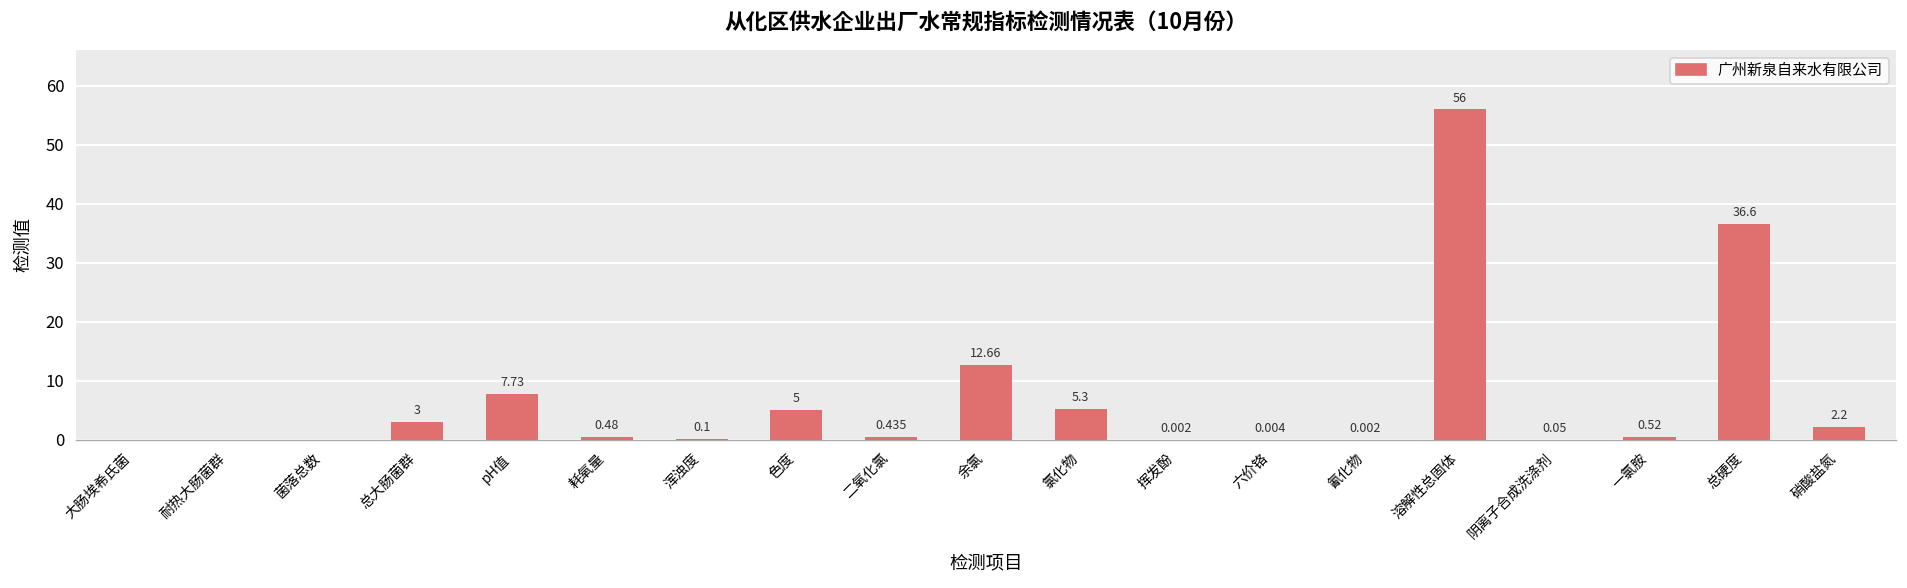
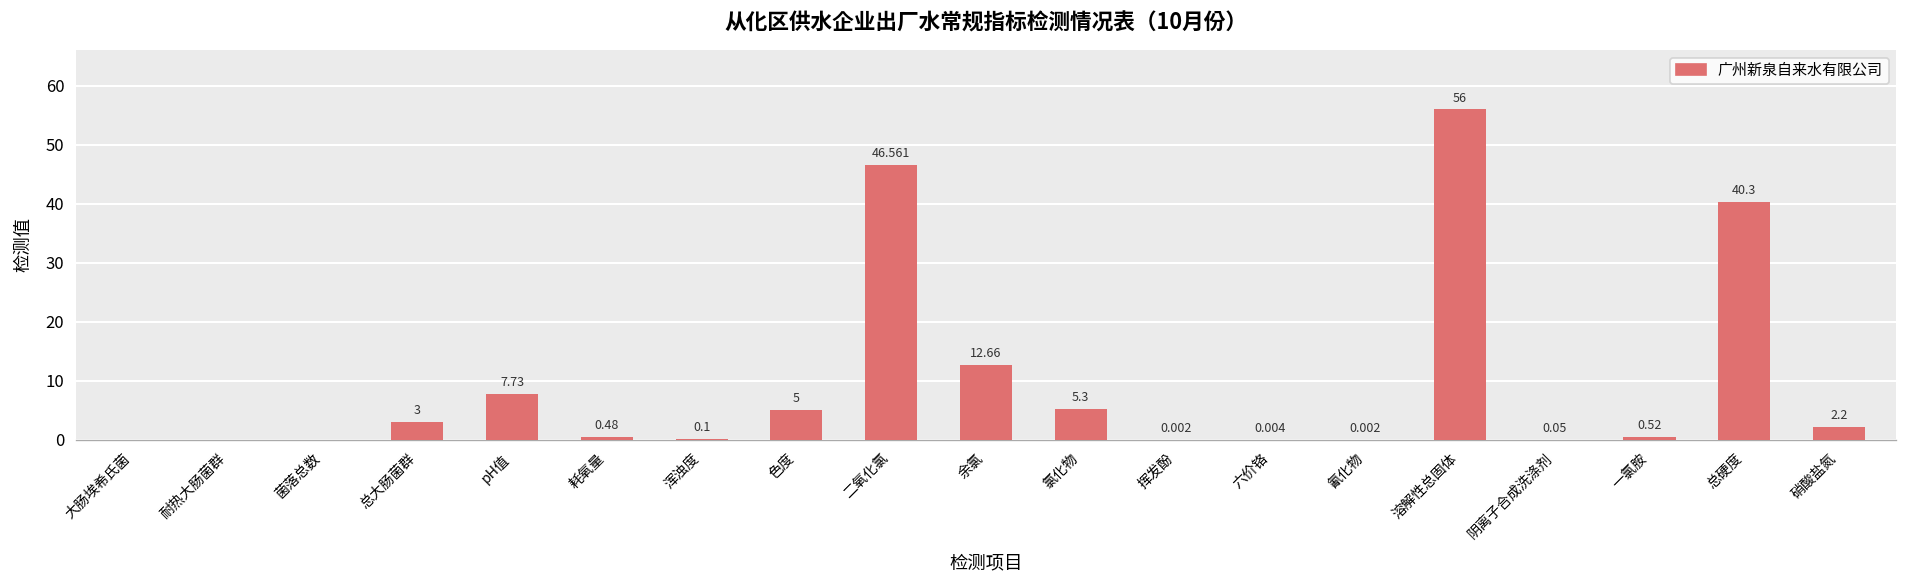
  {
    "总大肠菌群": 3,
    "pH值": 7.73,
    "耗氧量": 0.48,
    "浑浊度": 0.1,
    "色度": 5,
-   "二氧化氯": 0.435,
+   "二氧化氯": 46.561,
    "余氯": 12.66,
    "氯化物": 5.3,
    "挥发酚": 0.002,
    "六价铬": 0.004,
    "氰化物": 0.002,
    "溶解性总固体": 56,
    "阴离子合成洗涤剂": 0.05,
    "一氯胺": 0.52,
-   "总硬度": 36.6,
+   "总硬度": 40.3,
    "硝酸盐氮": 2.2
  }
